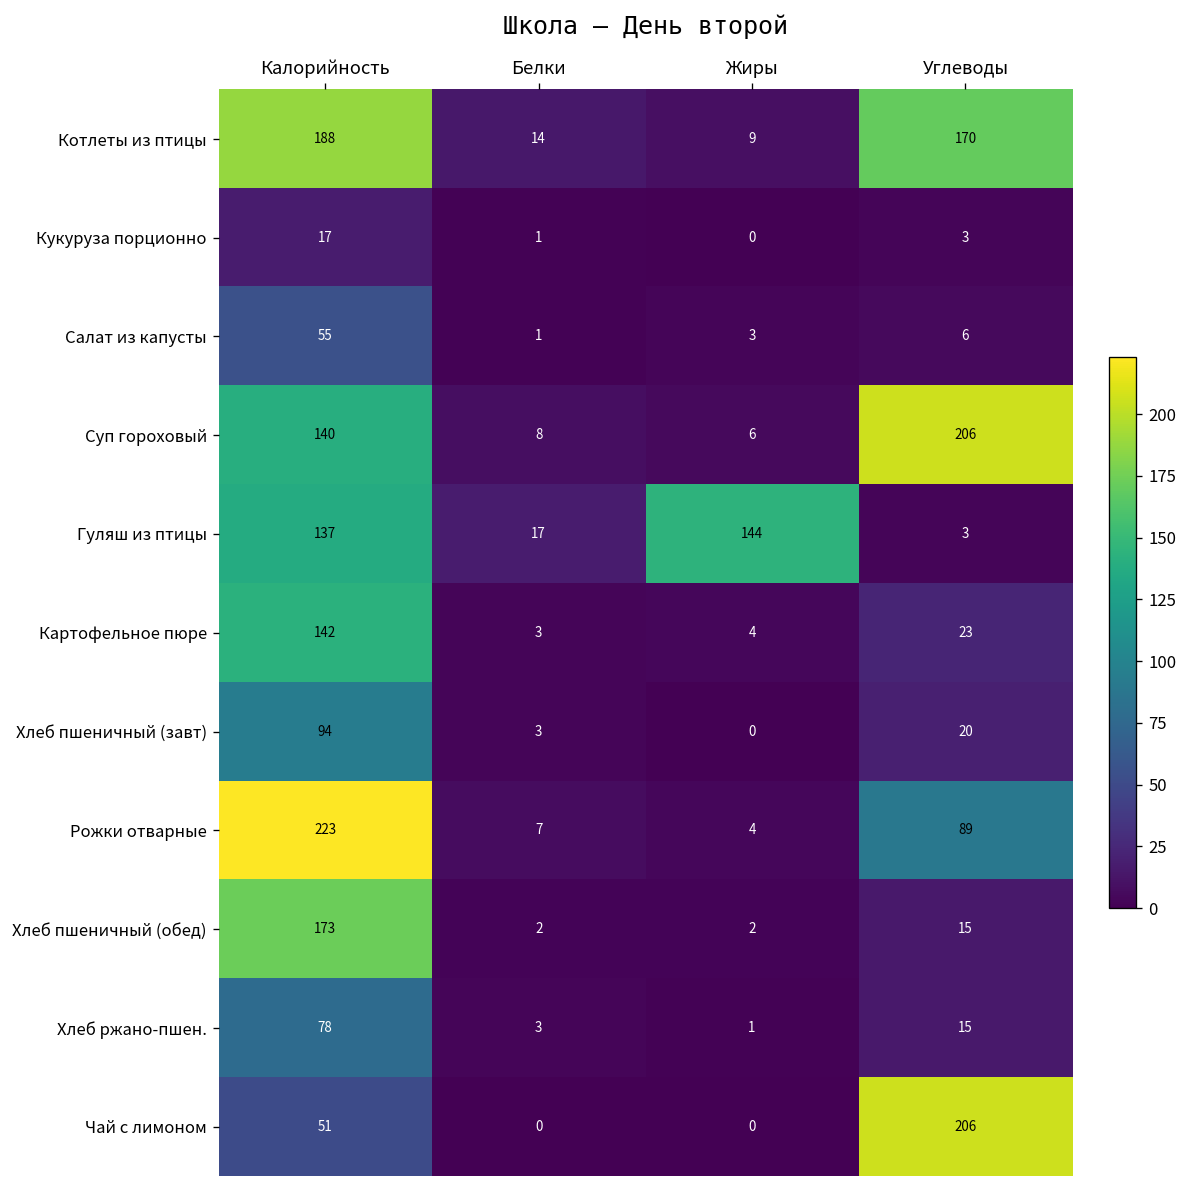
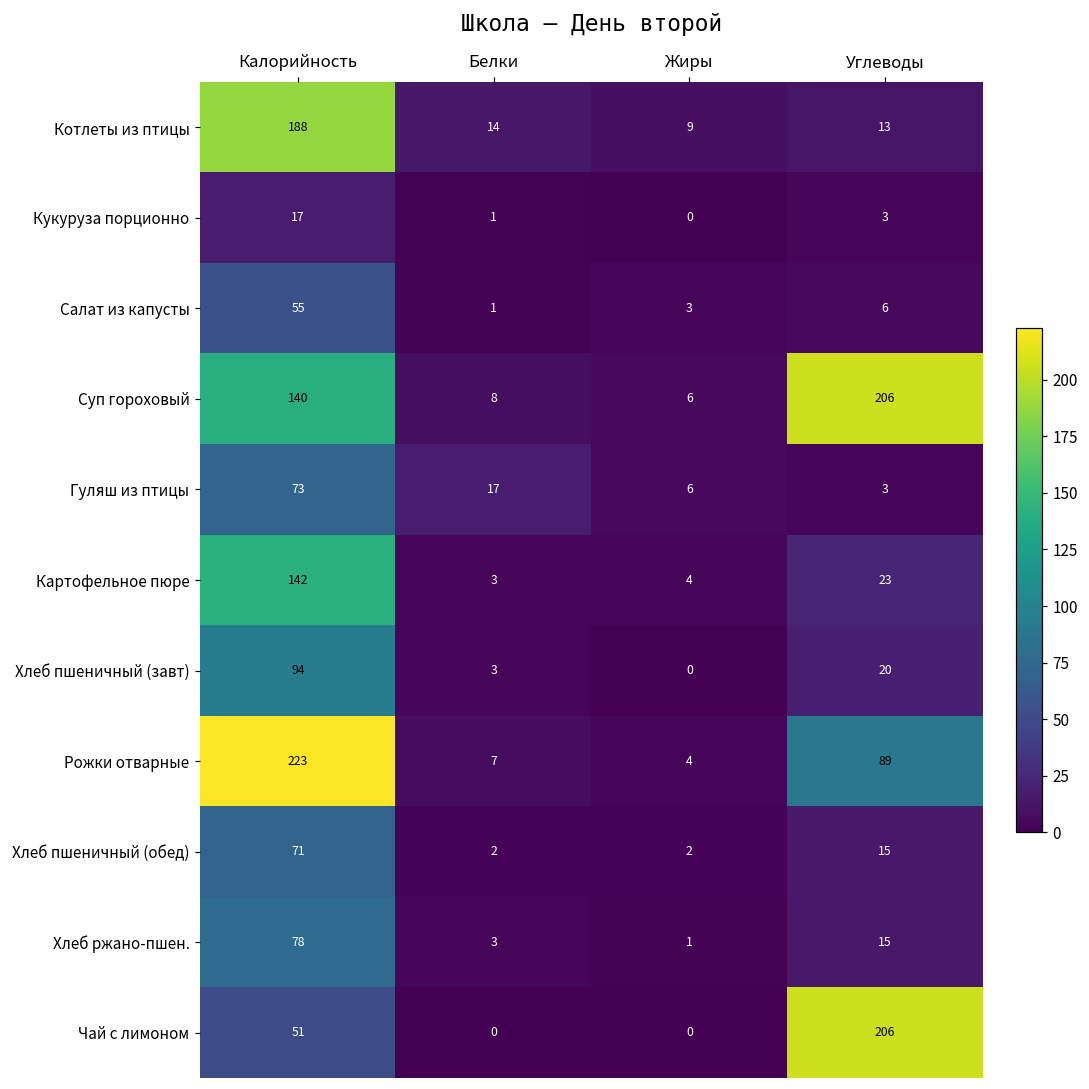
  {
    "Котлеты из птицы": {
      "Калорийность": 188,
      "Белки": 14,
      "Жиры": 9,
-     "Углеводы": 170
+     "Углеводы": 13
    },
    "Кукуруза порционно": {
      "Калорийность": 17,
      "Белки": 1,
      "Жиры": 0,
      "Углеводы": 3
    },
    "Салат из капусты": {
      "Калорийность": 55,
      "Белки": 1,
      "Жиры": 3,
      "Углеводы": 6
    },
    "Суп гороховый": {
      "Калорийность": 140,
      "Белки": 8,
      "Жиры": 6,
      "Углеводы": 206
    },
    "Гуляш из птицы": {
-     "Калорийность": 137,
+     "Калорийность": 73,
      "Белки": 17,
-     "Жиры": 144,
+     "Жиры": 6,
      "Углеводы": 3
    },
    "Картофельное пюре": {
      "Калорийность": 142,
      "Белки": 3,
      "Жиры": 4,
      "Углеводы": 23
    },
    "Хлеб пшеничный (завт)": {
      "Калорийность": 94,
      "Белки": 3,
      "Жиры": 0,
      "Углеводы": 20
    },
    "Рожки отварные": {
      "Калорийность": 223,
      "Белки": 7,
      "Жиры": 4,
      "Углеводы": 89
    },
    "Хлеб пшеничный (обед)": {
-     "Калорийность": 173,
+     "Калорийность": 71,
      "Белки": 2,
      "Жиры": 2,
      "Углеводы": 15
    },
    "Хлеб ржано-пшен.": {
      "Калорийность": 78,
      "Белки": 3,
      "Жиры": 1,
      "Углеводы": 15
    },
    "Чай с лимоном": {
      "Калорийность": 51,
      "Белки": 0,
      "Жиры": 0,
      "Углеводы": 206
    }
  }
